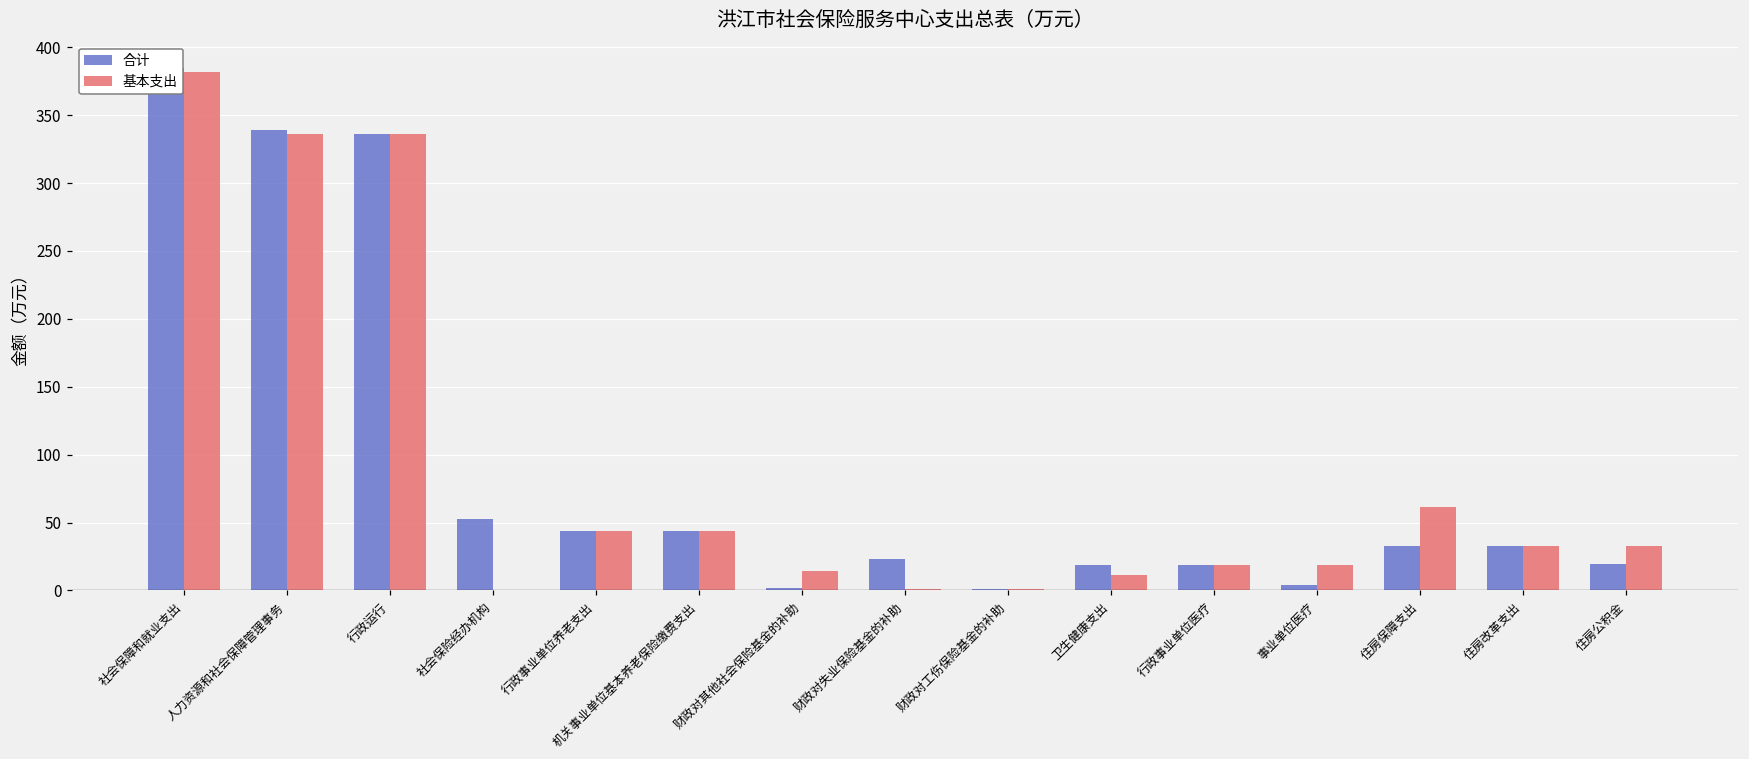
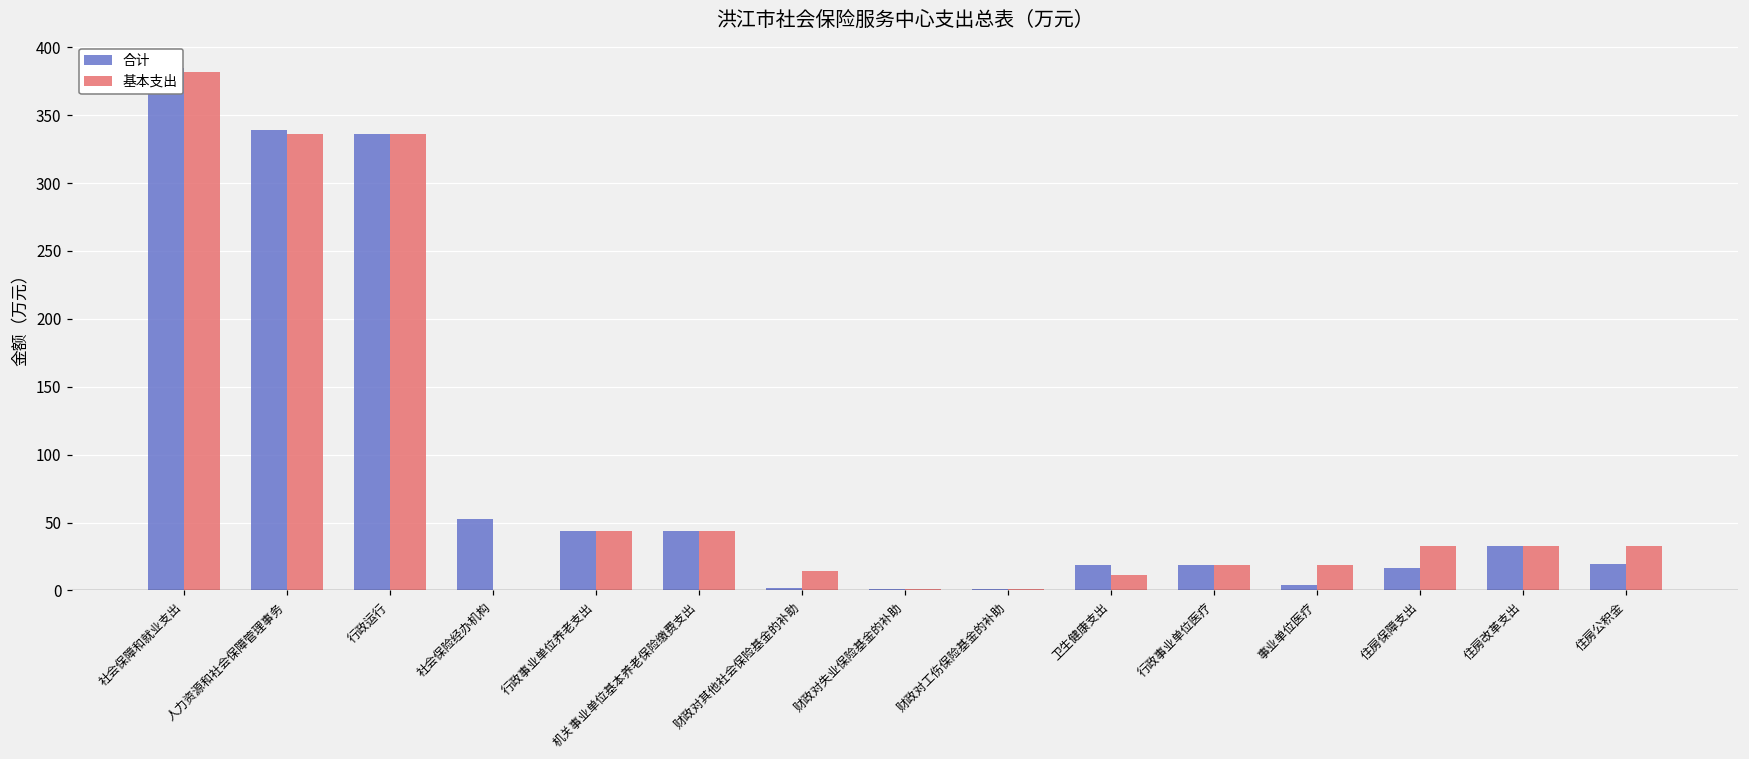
  {
    "合计": {
      "人力资源和社会保障管理事务": 339,
      "行政运行": 336,
      "社会保险经办机构": 53,
      "行政事业单位养老支出": 44,
      "机关事业单位基本养老保险缴费支出": 44,
-     "财政对失业保险基金的补助": 23,
+     "财政对失业保险基金的补助": 1,
      "卫生健康支出": 19,
      "行政事业单位医疗": 19,
      "事业单位医疗": 4,
-     "住房保障支出": 33,
+     "住房保障支出": 17,
      "住房改革支出": 33,
      "住房公积金": 19
    },
    "基本支出": {
      "社会保障和就业支出": 382,
      "人力资源和社会保障管理事务": 336,
      "行政运行": 336,
      "社会保险经办机构": 0,
      "行政事业单位养老支出": 44,
      "机关事业单位基本养老保险缴费支出": 44,
      "财政对其他社会保险基金的补助": 14,
      "卫生健康支出": 12,
      "行政事业单位医疗": 19,
      "事业单位医疗": 19,
-     "住房保障支出": 62,
+     "住房保障支出": 33,
      "住房改革支出": 33,
      "住房公积金": 33
    }
  }
